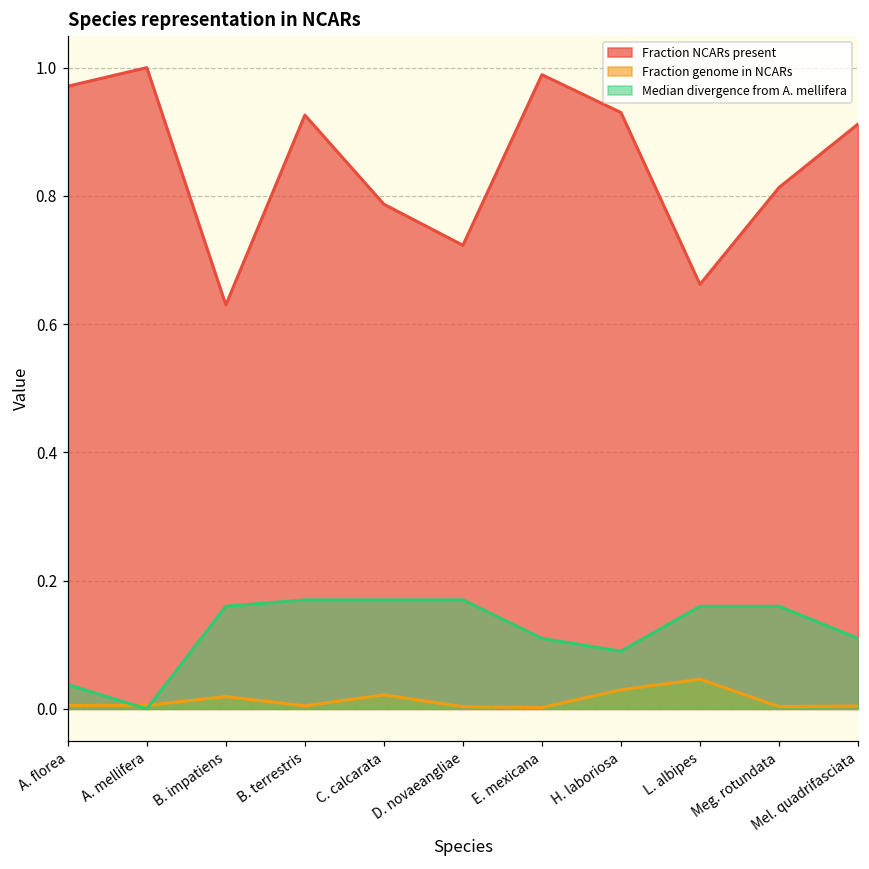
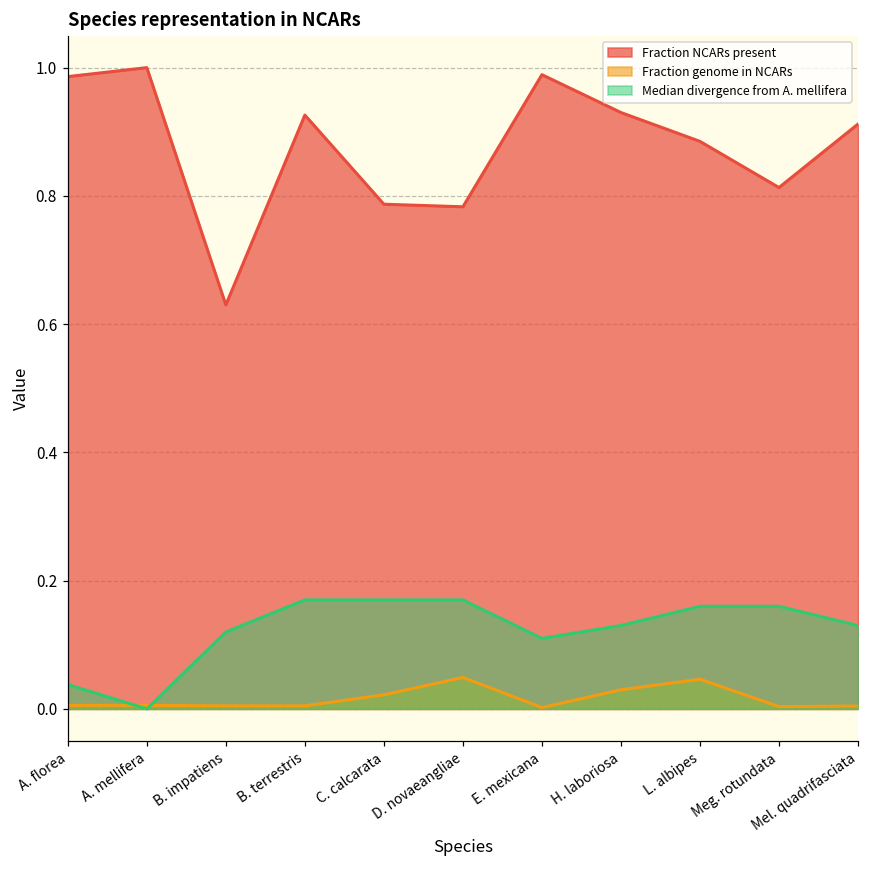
  {
    "Fraction NCARs present": {
-     "A. florea": 0.97,
+     "A. florea": 0.99,
      "A. mellifera": 1.00,
      "B. impatiens": 0.63,
      "B. terrestris": 0.93,
      "C. calcarata": 0.79,
-     "D. novaeangliae": 0.72,
+     "D. novaeangliae": 0.78,
      "E. mexicana": 0.99,
      "H. laboriosa": 0.93,
-     "L. albipes": 0.66,
+     "L. albipes": 0.89,
      "Meg. rotundata": 0.81,
      "Mel. quadrifasciata": 0.91
    },
    "Fraction genome in NCARs": {
      "A. florea": 0.01,
      "A. mellifera": 0.01,
-     "B. impatiens": 0.02,
+     "B. impatiens": 0.00,
      "B. terrestris": 0.00,
      "C. calcarata": 0.02,
-     "D. novaeangliae": 0.00,
+     "D. novaeangliae": 0.05,
      "E. mexicana": 0.00,
      "H. laboriosa": 0.03,
      "L. albipes": 0.05,
      "Meg. rotundata": 0.00,
      "Mel. quadrifasciata": 0.00
    },
    "Median divergence from A. mellifera": {
      "A. florea": 0.04,
      "A. mellifera": 0.00,
-     "B. impatiens": 0.16,
+     "B. impatiens": 0.12,
      "B. terrestris": 0.17,
      "C. calcarata": 0.17,
      "D. novaeangliae": 0.17,
      "E. mexicana": 0.11,
-     "H. laboriosa": 0.09,
+     "H. laboriosa": 0.13,
      "L. albipes": 0.16,
      "Meg. rotundata": 0.16,
-     "Mel. quadrifasciata": 0.11
+     "Mel. quadrifasciata": 0.13
    }
  }
